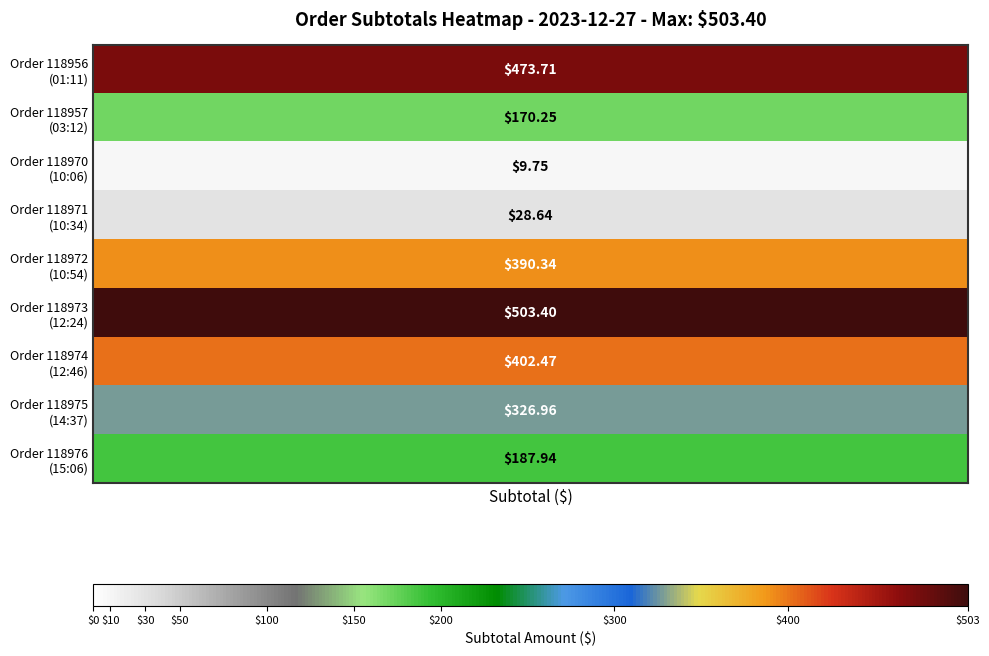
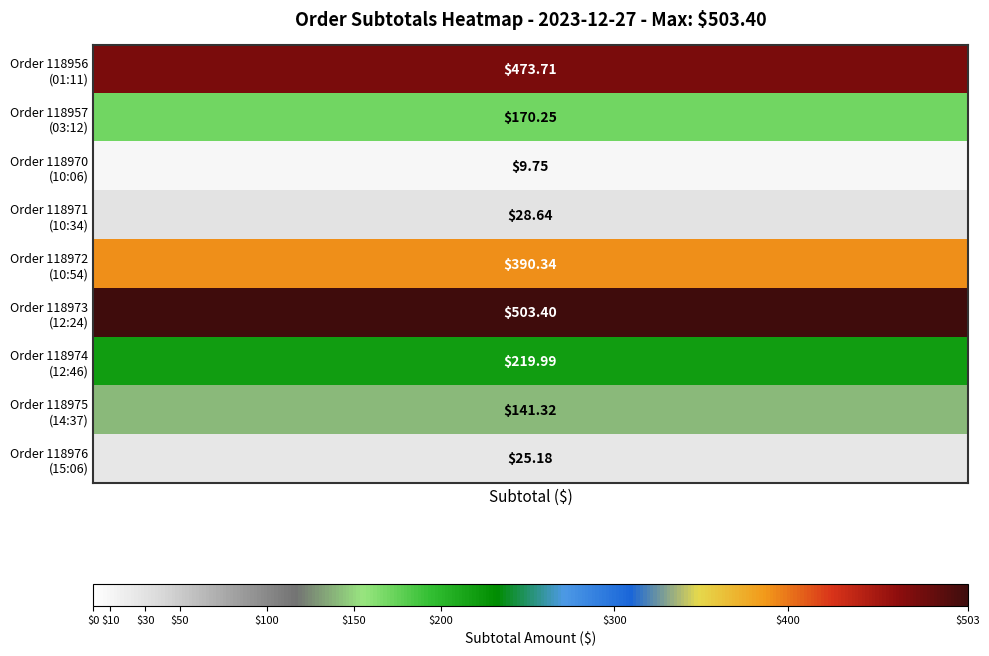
  {
    "Order 118956 (01:11)": {
      "Subtotal ($)": "$473.71"
    },
    "Order 118957 (03:12)": {
      "Subtotal ($)": "$170.25"
    },
    "Order 118970 (10:06)": {
      "Subtotal ($)": "$9.75"
    },
    "Order 118971 (10:34)": {
      "Subtotal ($)": "$28.64"
    },
    "Order 118972 (10:54)": {
      "Subtotal ($)": "$390.34"
    },
    "Order 118973 (12:24)": {
      "Subtotal ($)": "$503.40"
    },
    "Order 118974 (12:46)": {
-     "Subtotal ($)": "$402.47"
+     "Subtotal ($)": "$219.99"
    },
    "Order 118975 (14:37)": {
-     "Subtotal ($)": "$326.96"
+     "Subtotal ($)": "$141.32"
    },
    "Order 118976 (15:06)": {
-     "Subtotal ($)": "$187.94"
+     "Subtotal ($)": "$25.18"
    }
  }
